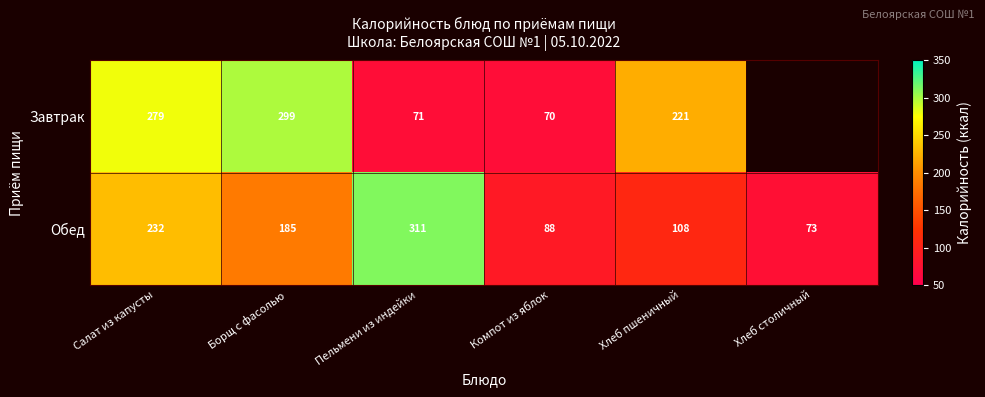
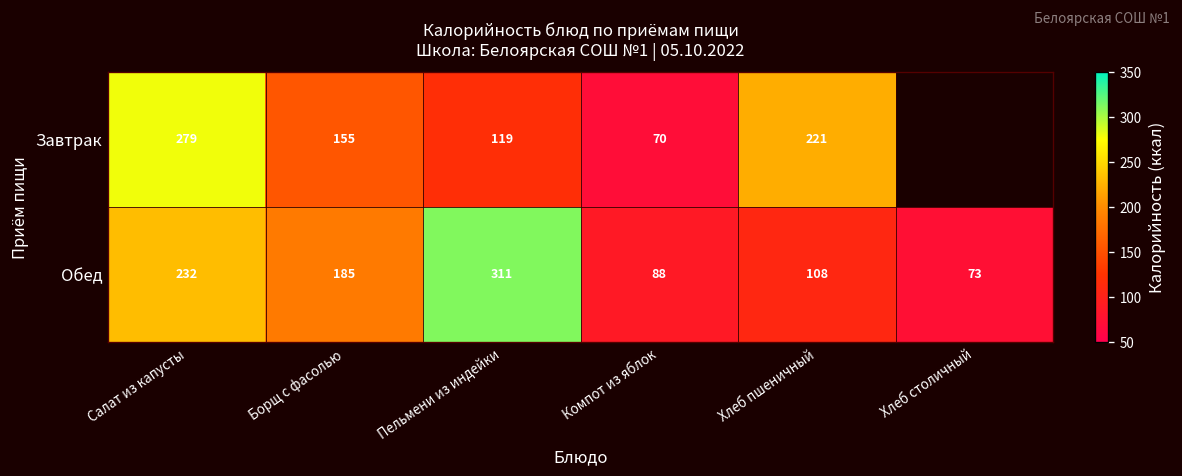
  {
    "Завтрак": {
      "Салат из капусты": 279,
-     "Борщ с фасолью": 299,
-     "Пельмени из индейки": 71,
+     "Борщ с фасолью": 155,
+     "Пельмени из индейки": 119,
      "Компот из яблок": 70,
      "Хлеб пшеничный": 221
    },
    "Обед": {
      "Салат из капусты": 232,
      "Борщ с фасолью": 185,
      "Пельмени из индейки": 311,
      "Компот из яблок": 88,
      "Хлеб пшеничный": 108,
      "Хлеб столичный": 73
    }
  }
